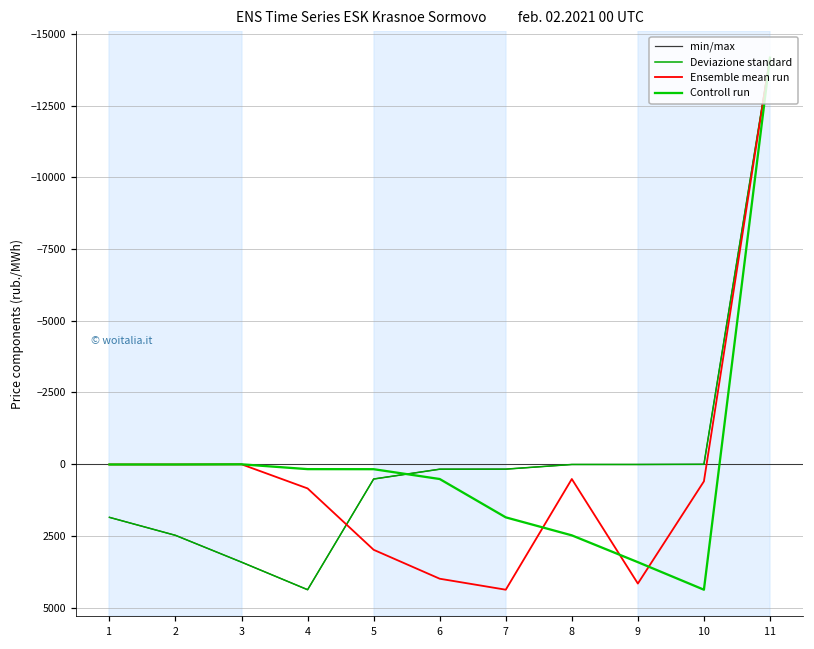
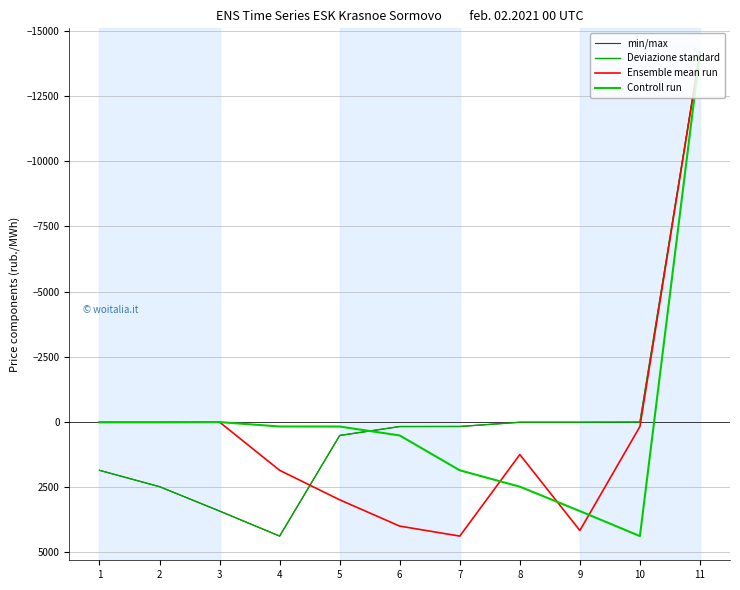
  {
    "Ensemble mean run": {
-     "4": 800,
+     "4": 1900,
      "5": 3000,
      "6": 4000,
      "7": 4400,
-     "8": 500,
+     "8": 1200,
      "9": 4200,
-     "10": 600
+     "10": 200
    }
  }
